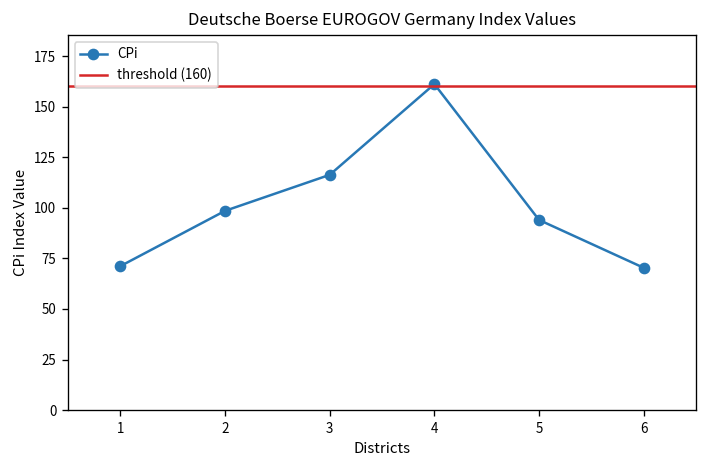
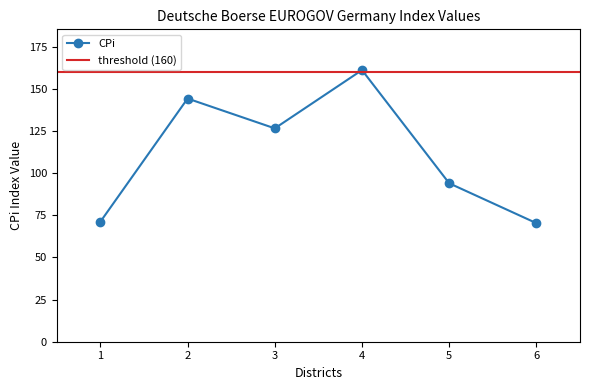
  {
    "1": 71,
-   "2": 99,
-   "3": 116,
+   "2": 144,
+   "3": 127,
    "4": 161,
    "5": 94,
    "6": 70
  }
